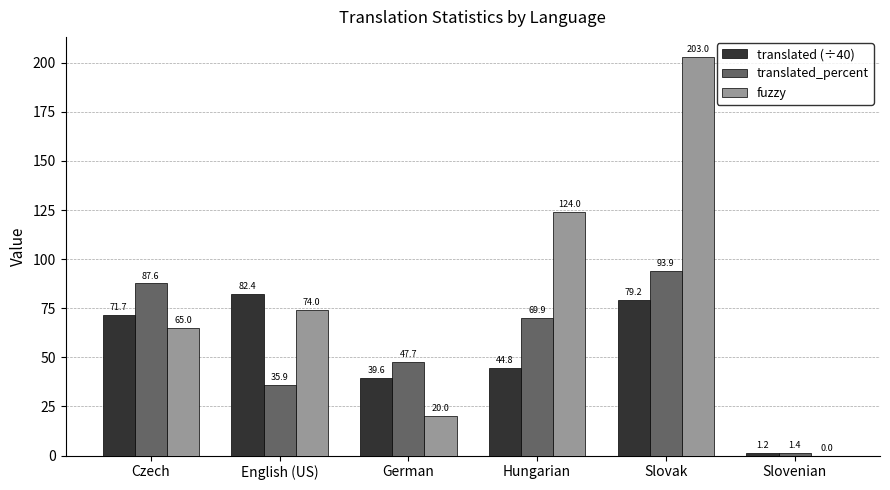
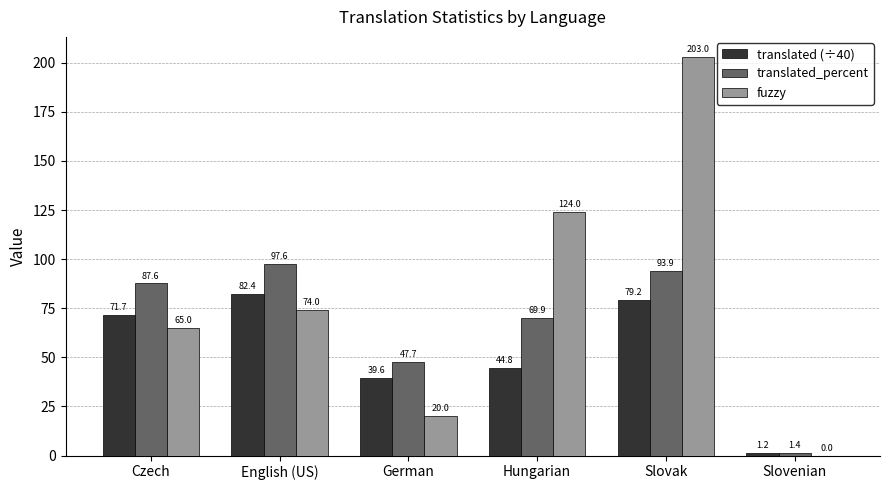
  {
    "translated (÷40)": {
      "Czech": 71.7,
      "English (US)": 82.4,
      "German": 39.6,
      "Hungarian": 44.8,
      "Slovak": 79.2,
      "Slovenian": 1.2
    },
    "translated_percent": {
      "Czech": 87.6,
-     "English (US)": 35.9,
+     "English (US)": 97.6,
      "German": 47.7,
      "Hungarian": 69.9,
      "Slovak": 93.9,
      "Slovenian": 1.4
    },
    "fuzzy": {
      "Czech": 65.0,
      "English (US)": 74.0,
      "German": 20.0,
      "Hungarian": 124.0,
      "Slovak": 203.0,
      "Slovenian": 0.0
    }
  }
